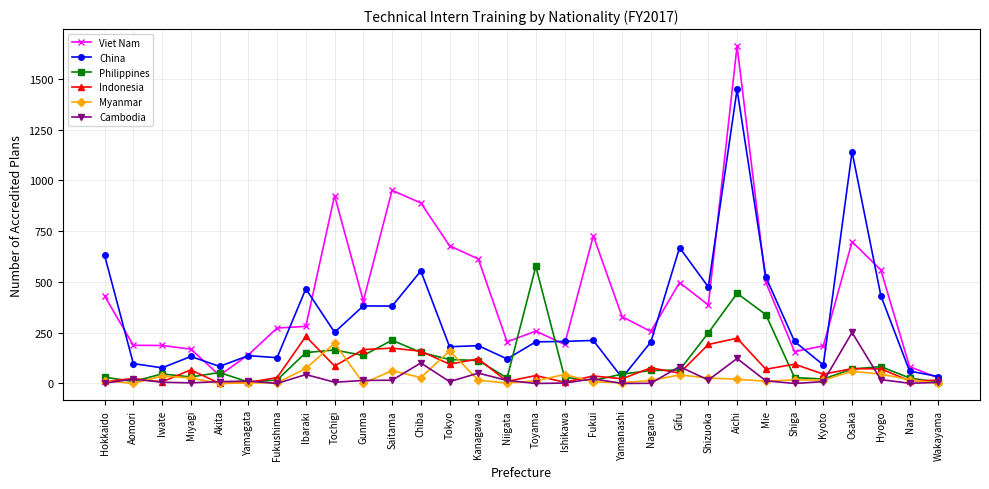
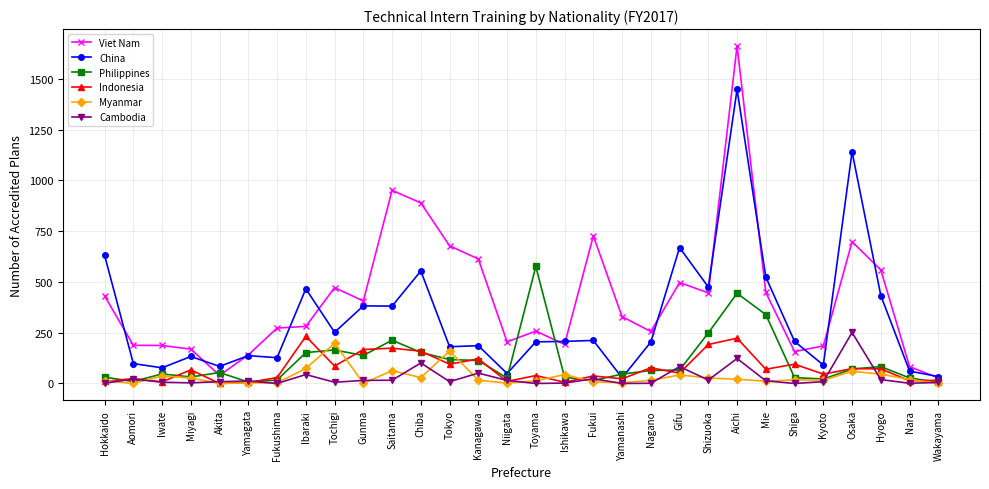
  {
    "Viet Nam": {
      "Hokkaido": 430,
      "Aomori": 190,
      "Iwate": 190,
      "Miyagi": 170,
      "Akita": 40,
      "Fukushima": 270,
      "Ibaraki": 280,
-     "Tochigi": 930,
+     "Tochigi": 470,
      "Gunma": 410,
      "Saitama": 950,
      "Chiba": 890,
      "Tokyo": 680,
      "Kanagawa": 610,
      "Niigata": 210,
      "Toyama": 260,
      "Ishikawa": 190,
      "Fukui": 730,
      "Yamanashi": 330,
      "Nagano": 260,
      "Gifu": 500,
-     "Shizuoka": 390,
+     "Shizuoka": 450,
      "Aichi": 1660,
-     "Mie": 500,
+     "Mie": 450,
      "Shiga": 160,
      "Kyoto": 190,
      "Osaka": 700,
      "Hyogo": 560,
      "Nara": 80
    },
    "China": {
      "Hokkaido": 630,
      "Aomori": 100,
      "Iwate": 80,
      "Miyagi": 130,
      "Akita": 80,
      "Fukushima": 130,
      "Ibaraki": 470,
      "Tochigi": 250,
      "Gunma": 380,
      "Saitama": 380,
      "Chiba": 550,
      "Tokyo": 180,
      "Kanagawa": 190,
-     "Niigata": 120,
+     "Niigata": 50,
      "Toyama": 210,
      "Ishikawa": 210,
      "Fukui": 210,
      "Nagano": 200,
      "Gifu": 670,
      "Shizuoka": 480,
      "Aichi": 1450,
      "Mie": 520,
      "Shiga": 210,
      "Kyoto": 90,
      "Osaka": 1140,
      "Hyogo": 430,
      "Nara": 60
    },
    "Philippines": {
      "Hokkaido": 30,
      "Akita": 50,
      "Ibaraki": 150,
      "Tochigi": 170,
      "Gunma": 140,
      "Saitama": 210,
      "Tokyo": 120,
      "Toyama": 580,
      "Ishikawa": 30,
      "Yamanashi": 50,
      "Nagano": 60,
      "Gifu": 70,
      "Shizuoka": 250,
      "Aichi": 440,
      "Mie": 340
    },
    "Indonesia": {
      "Miyagi": 70,
      "Ibaraki": 230,
      "Tochigi": 90,
      "Gunma": 170,
      "Saitama": 170,
      "Tokyo": 100,
      "Toyama": 40,
      "Fukui": 40,
      "Nagano": 80,
      "Shizuoka": 190,
      "Aichi": 220,
      "Mie": 70,
      "Shiga": 100,
      "Kyoto": 50
    },
    "Myanmar": {
      "Ibaraki": 70,
      "Tochigi": 200,
      "Gunma": 0,
      "Saitama": 60,
      "Chiba": 30,
      "Tokyo": 160,
      "Kanagawa": 20,
      "Toyama": 10,
      "Ishikawa": 40,
      "Nagano": 20,
      "Aichi": 20,
      "Hyogo": 50
    },
    "Cambodia": {
      "Miyagi": 0,
      "Ibaraki": 40,
      "Tochigi": 10,
      "Gunma": 20,
      "Saitama": 20,
      "Chiba": 100,
      "Tokyo": 10,
      "Kanagawa": 50,
      "Toyama": 0,
      "Nagano": 0,
      "Gifu": 80,
      "Aichi": 120,
      "Shiga": 0,
      "Osaka": 250,
      "Hyogo": 20
    }
  }
